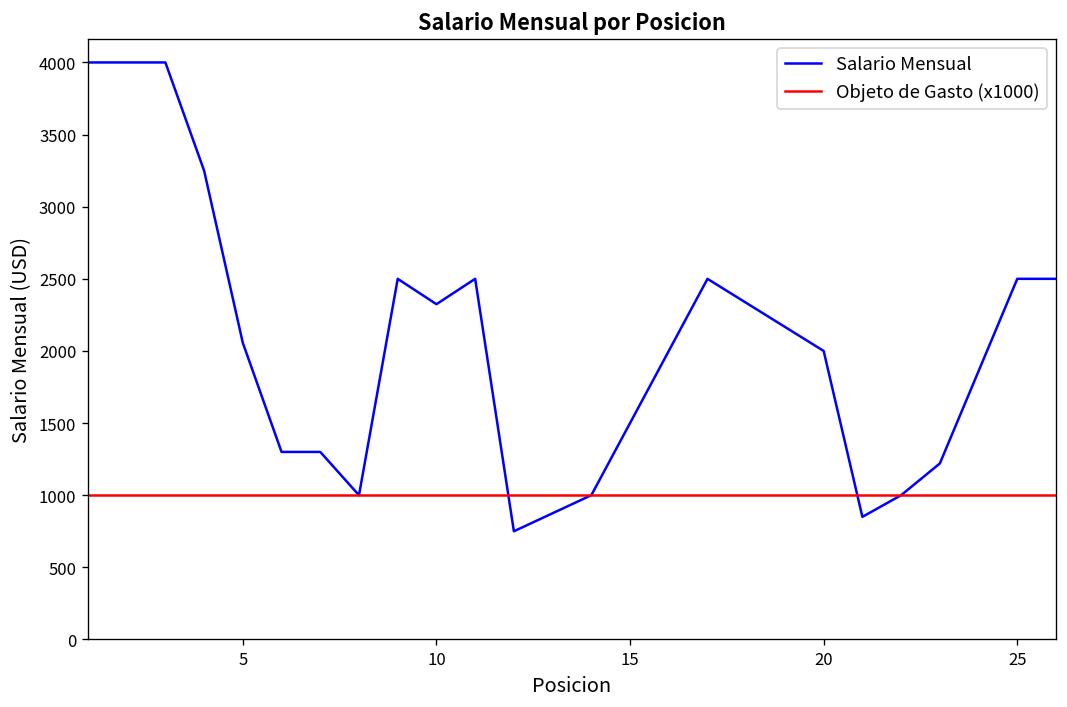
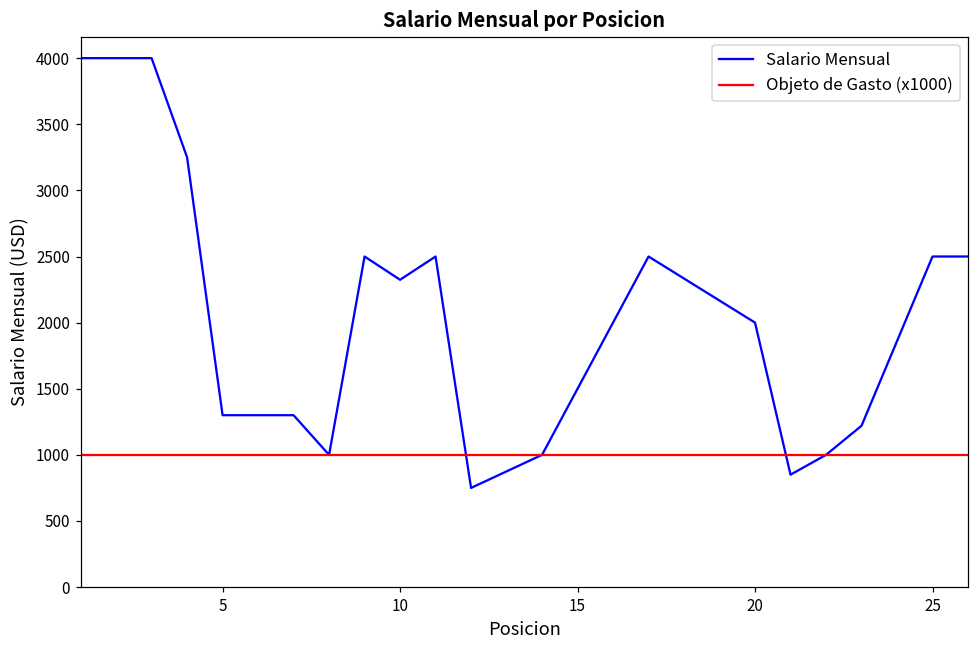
  {
    "Salario Mensual": {
-     "5": 2060,
+     "5": 1300,
      "10": 2320,
      "20": 2000,
      "25": 2500
    },
    "Objeto de Gasto (x1000)": {
      "5": 1000,
      "10": 1000,
      "20": 1000,
      "25": 1000
    }
  }
